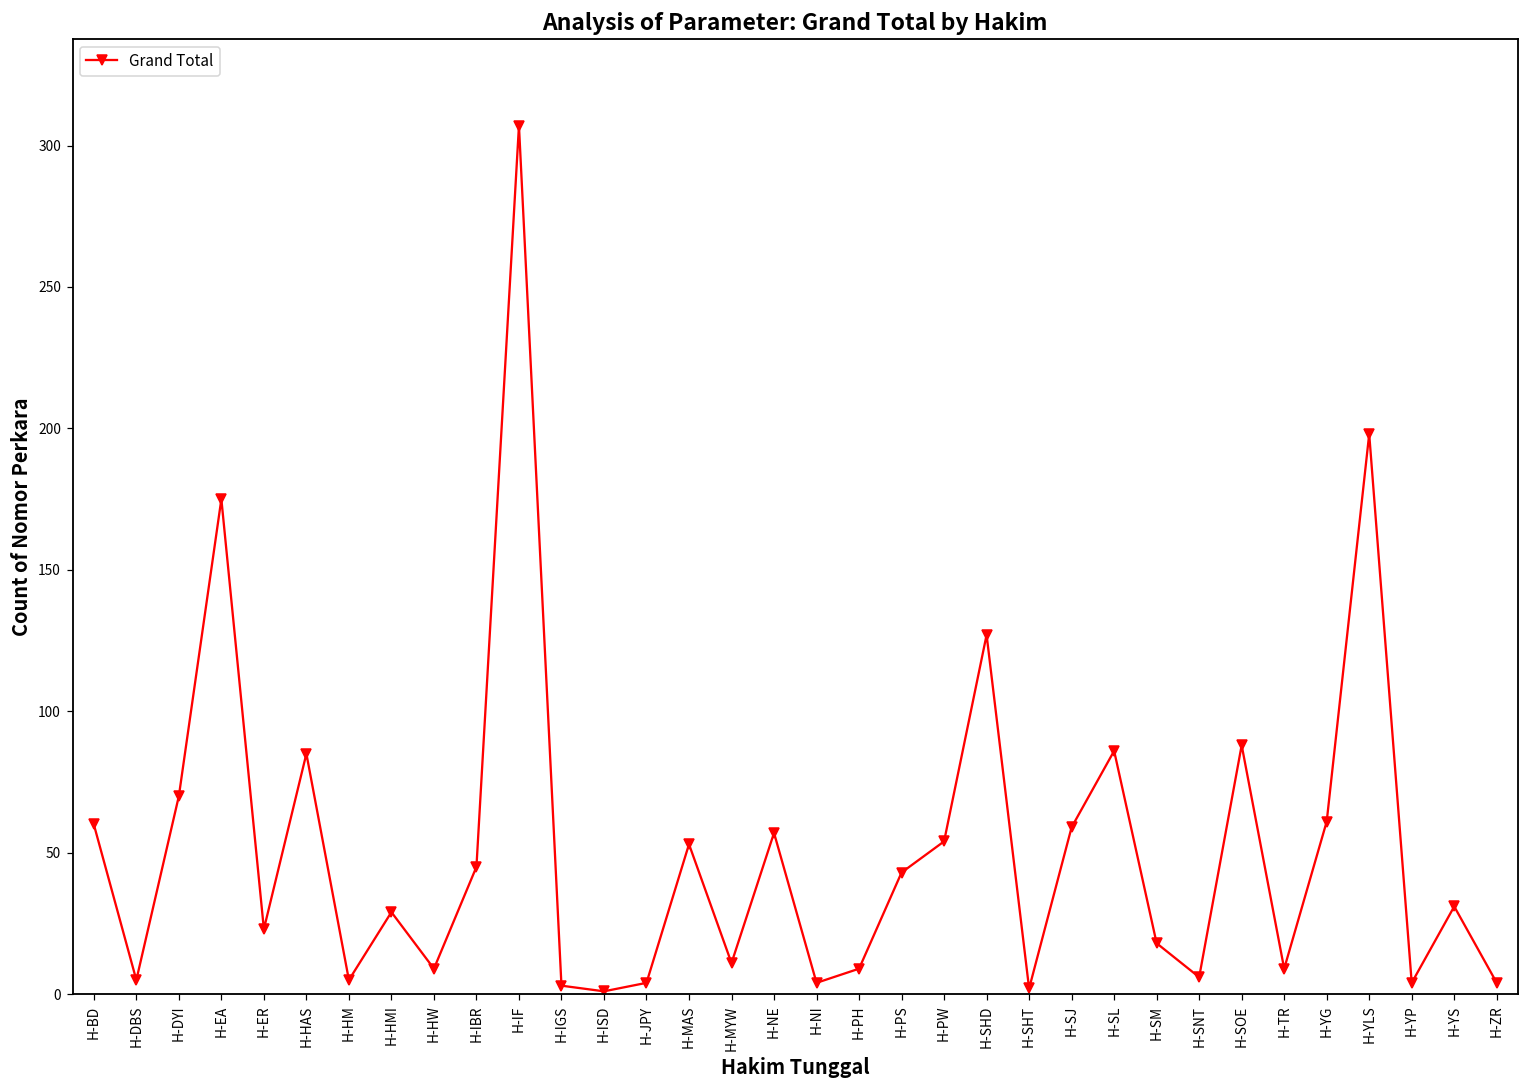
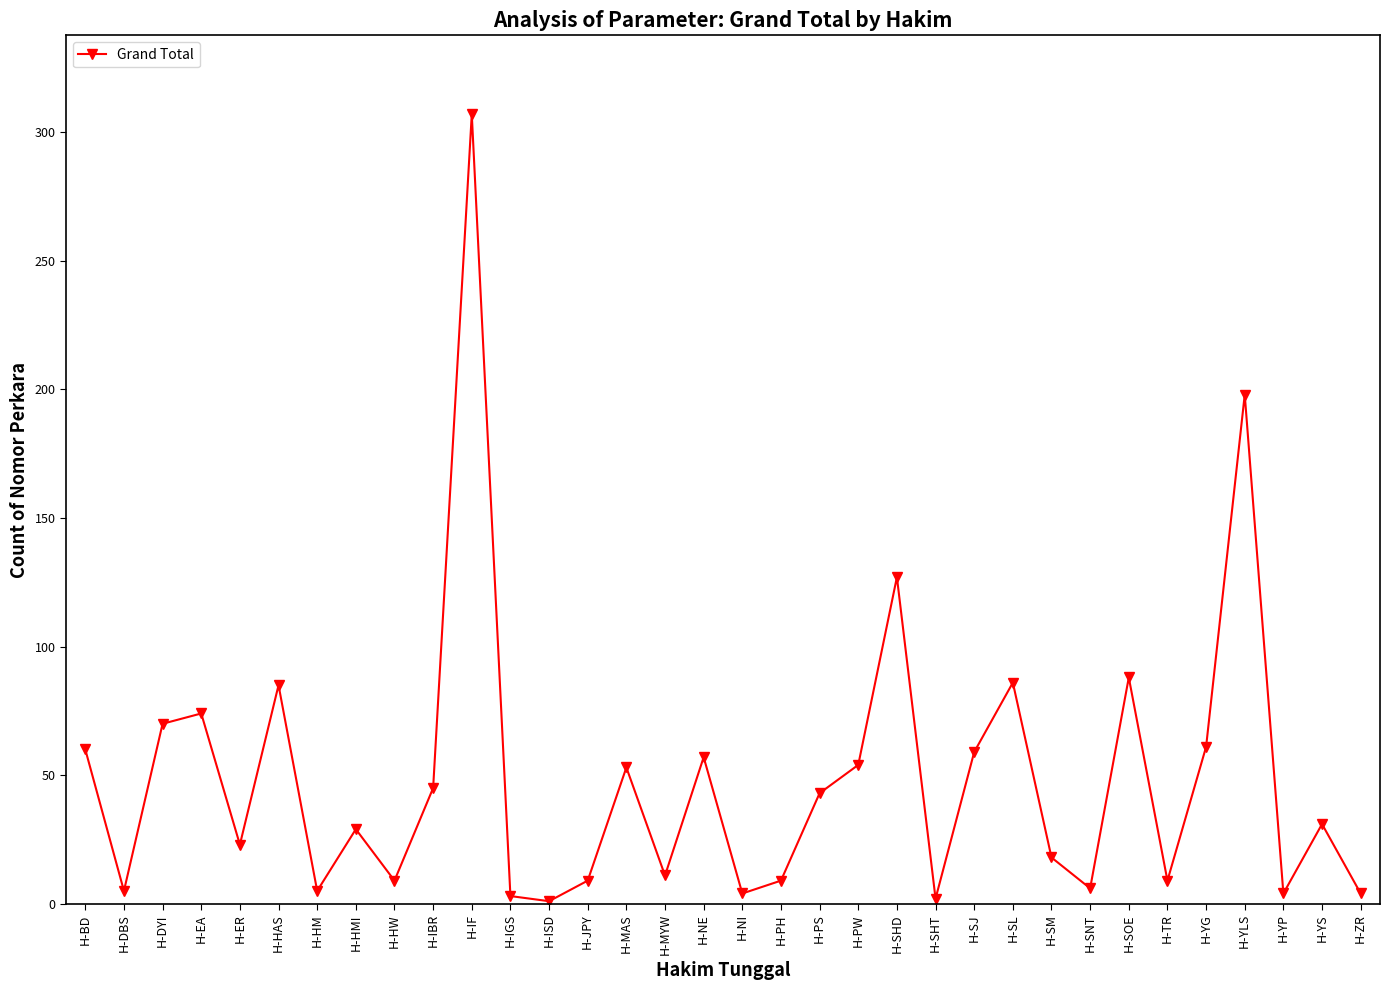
  {
    "H-BD": 60,
    "H-DBS": 5,
    "H-DYI": 70,
-   "H-EA": 175,
+   "H-EA": 74,
    "H-ER": 23,
    "H-HAS": 85,
    "H-HM": 5,
    "H-HMI": 29,
    "H-HW": 9,
    "H-IBR": 45,
    "H-IF": 307,
    "H-IGS": 3,
    "H-ISD": 1,
-   "H-JPY": 4,
+   "H-JPY": 9,
    "H-MAS": 53,
    "H-MYW": 11,
    "H-NE": 57,
    "H-NI": 4,
    "H-PH": 9,
    "H-PS": 43,
    "H-PW": 54,
    "H-SHD": 127,
    "H-SHT": 2,
    "H-SJ": 59,
    "H-SL": 86,
    "H-SM": 18,
    "H-SNT": 6,
    "H-SOE": 88,
    "H-TR": 9,
    "H-YG": 61,
    "H-YLS": 198,
    "H-YP": 4,
    "H-YS": 31,
    "H-ZR": 4
  }
